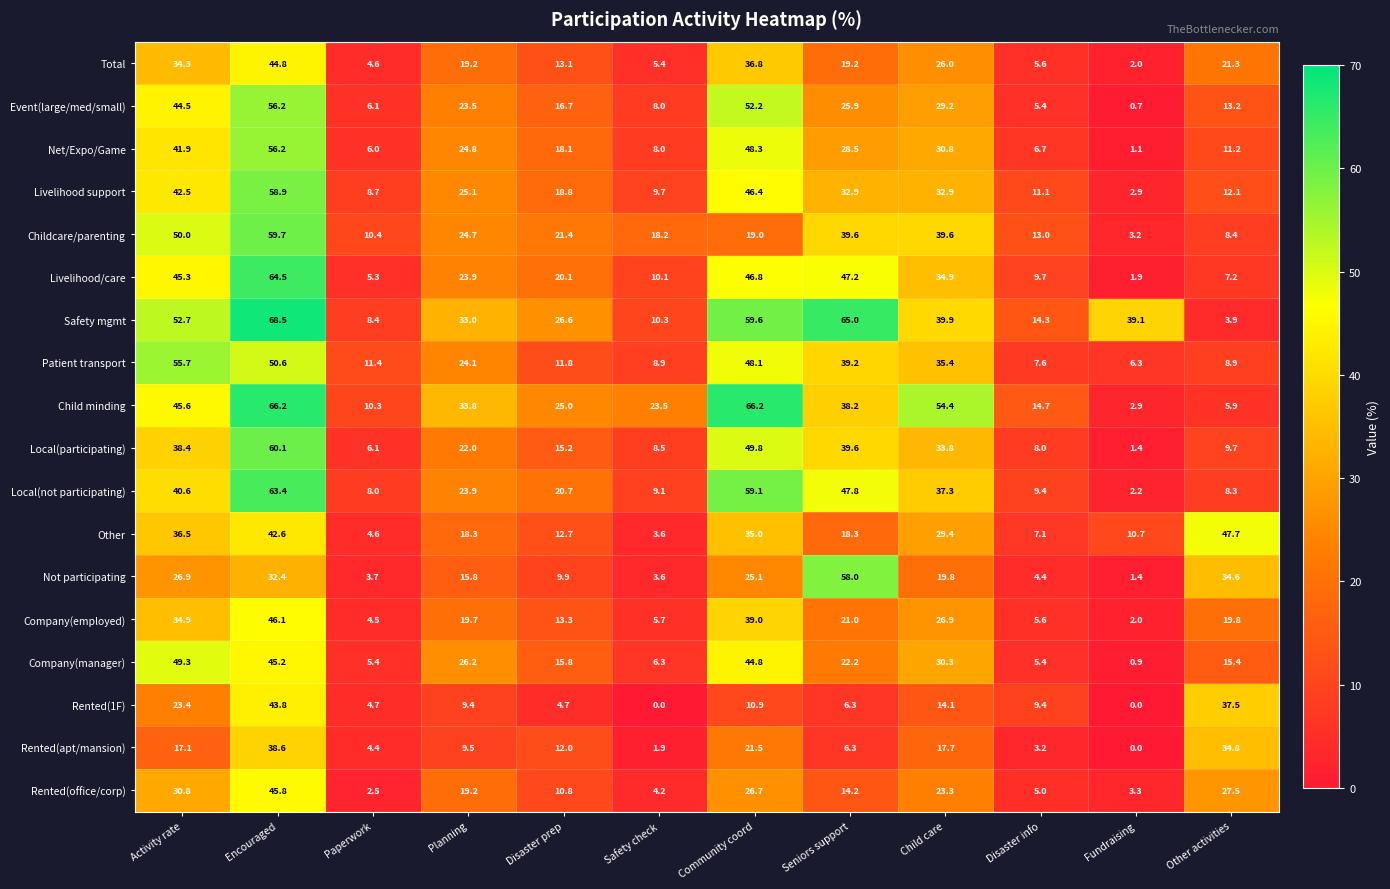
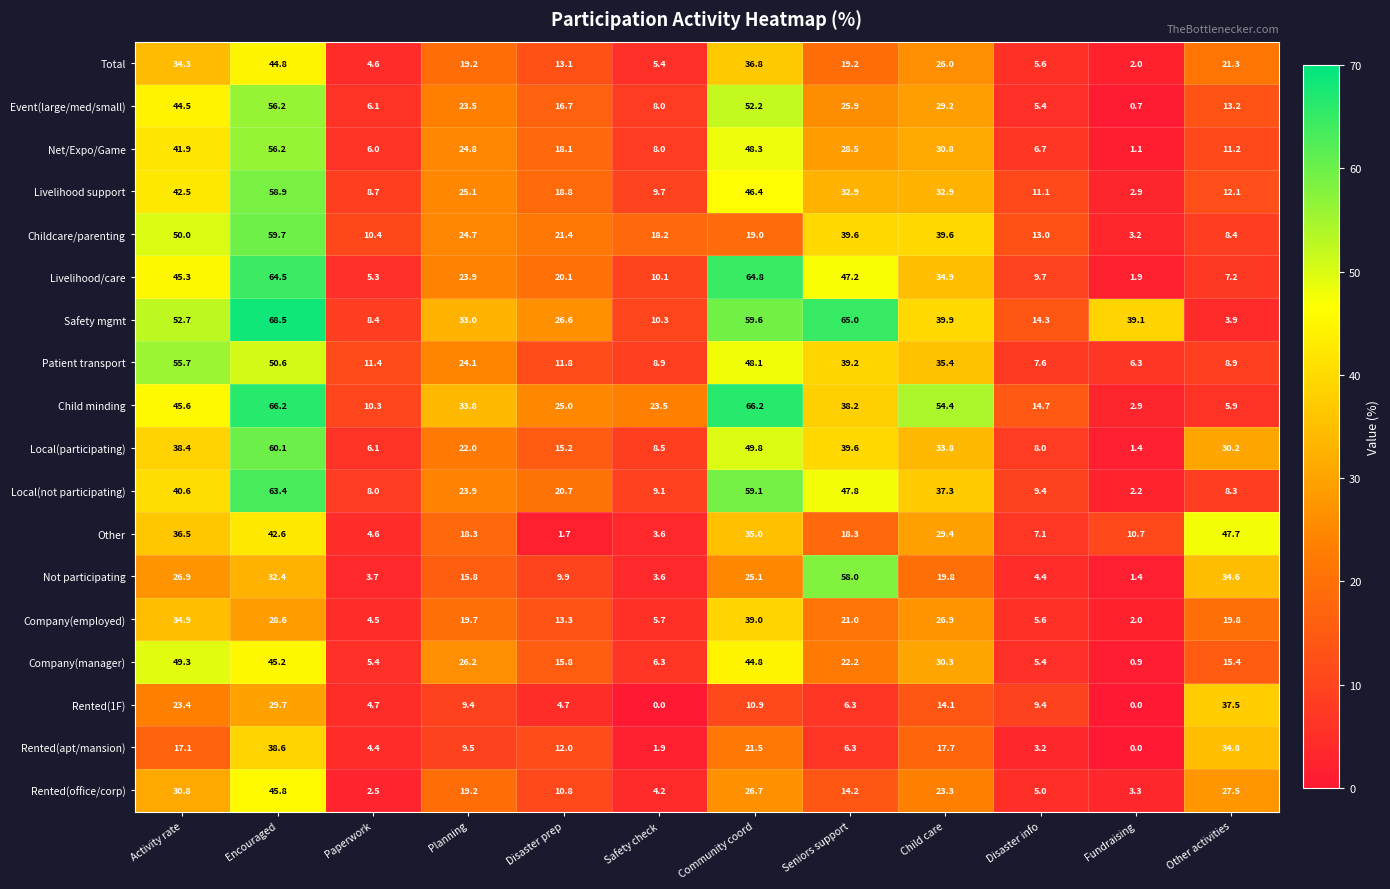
  {
    "Livelihood/care": {
      "Activity rate": 45.3,
      "Encouraged": 64.5,
      "Paperwork": 5.3,
      "Planning": 23.9,
      "Disaster prep": 20.1,
      "Safety check": 10.1,
-     "Community coord": 46.8,
+     "Community coord": 64.8,
      "Seniors support": 47.2,
      "Child care": 34.9,
      "Disaster info": 9.7,
      "Fundraising": 1.9,
      "Other activities": 7.2
    },
    "Local(participating)": {
      "Activity rate": 38.4,
      "Encouraged": 60.1,
      "Paperwork": 6.1,
      "Planning": 22.0,
      "Disaster prep": 15.2,
      "Safety check": 8.5,
      "Community coord": 49.8,
      "Seniors support": 39.6,
      "Child care": 33.8,
      "Disaster info": 8.0,
      "Fundraising": 1.4,
-     "Other activities": 9.7
+     "Other activities": 30.2
    },
    "Other": {
      "Activity rate": 36.5,
      "Encouraged": 42.6,
      "Paperwork": 4.6,
      "Planning": 18.3,
-     "Disaster prep": 12.7,
+     "Disaster prep": 1.7,
      "Safety check": 3.6,
      "Community coord": 35.0,
      "Seniors support": 18.3,
      "Child care": 29.4,
      "Disaster info": 7.1,
      "Fundraising": 10.7,
      "Other activities": 47.7
    },
    "Company(employed)": {
      "Activity rate": 34.9,
-     "Encouraged": 46.1,
+     "Encouraged": 28.6,
      "Paperwork": 4.5,
      "Planning": 19.7,
      "Disaster prep": 13.3,
      "Safety check": 5.7,
      "Community coord": 39.0,
      "Seniors support": 21.0,
      "Child care": 26.9,
      "Disaster info": 5.6,
      "Fundraising": 2.0,
      "Other activities": 19.8
    },
    "Rented(1F)": {
      "Activity rate": 23.4,
-     "Encouraged": 43.8,
+     "Encouraged": 29.7,
      "Paperwork": 4.7,
      "Planning": 9.4,
      "Disaster prep": 4.7,
      "Safety check": 0.0,
      "Community coord": 10.9,
      "Seniors support": 6.3,
      "Child care": 14.1,
      "Disaster info": 9.4,
      "Fundraising": 0.0,
      "Other activities": 37.5
    }
  }
